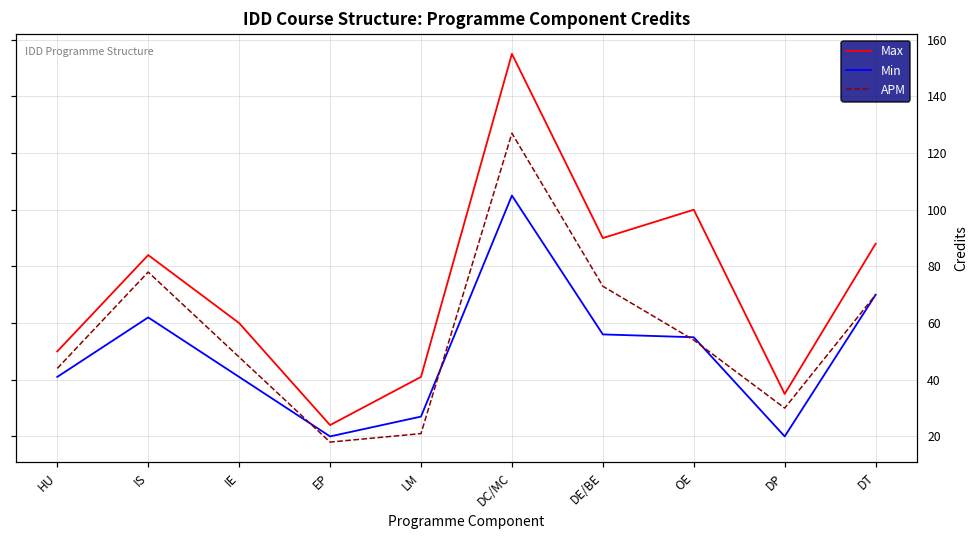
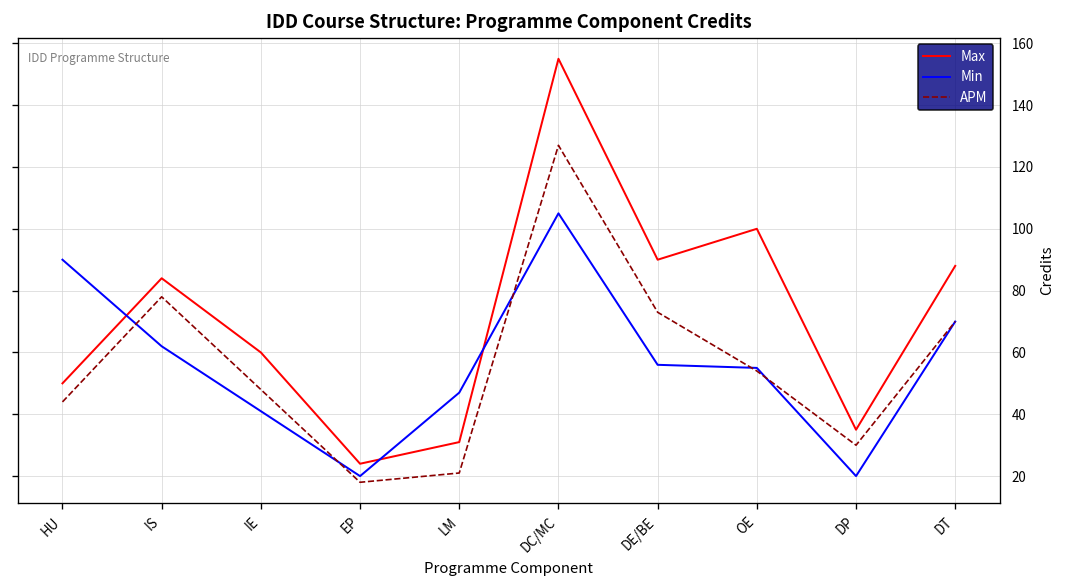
  {
    "Max": {
      "HU": 50,
      "IS": 84,
      "IE": 60,
      "EP": 24,
-     "LM": 41,
+     "LM": 31,
      "DC/MC": 155,
      "DE/BE": 90,
      "OE": 100,
      "DP": 35,
      "DT": 88
    },
    "Min": {
-     "HU": 41,
+     "HU": 90,
      "IS": 62,
      "IE": 41,
      "EP": 20,
-     "LM": 27,
+     "LM": 47,
      "DC/MC": 105,
      "DE/BE": 56,
      "OE": 55,
      "DP": 20
    },
    "APM": {
      "HU": 44,
      "IS": 78,
      "IE": 48,
      "EP": 18,
      "LM": 21,
      "DC/MC": 127,
      "DE/BE": 73,
      "OE": 54,
      "DP": 30
    }
  }
